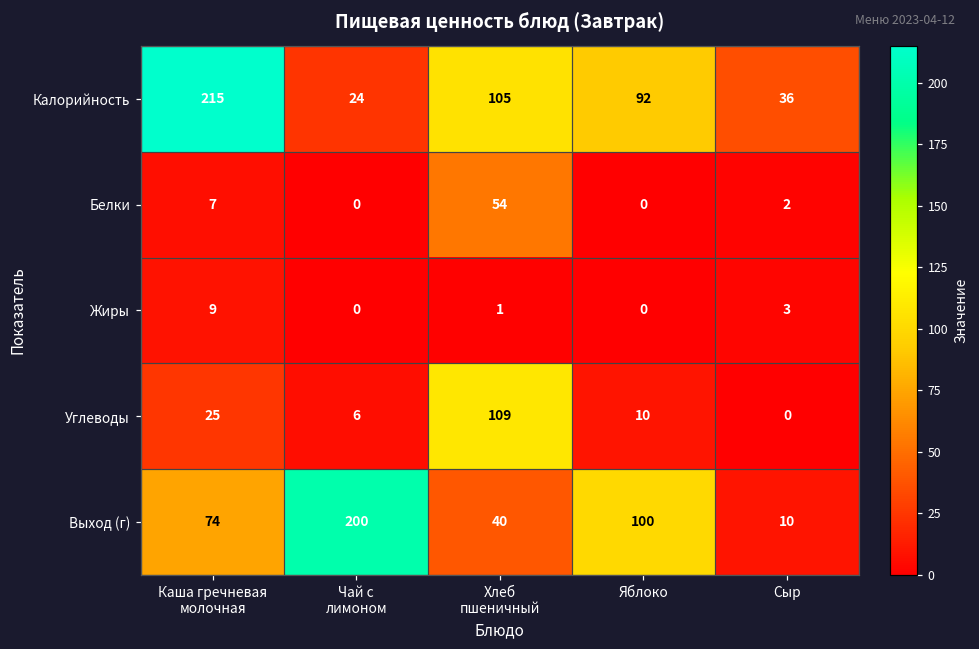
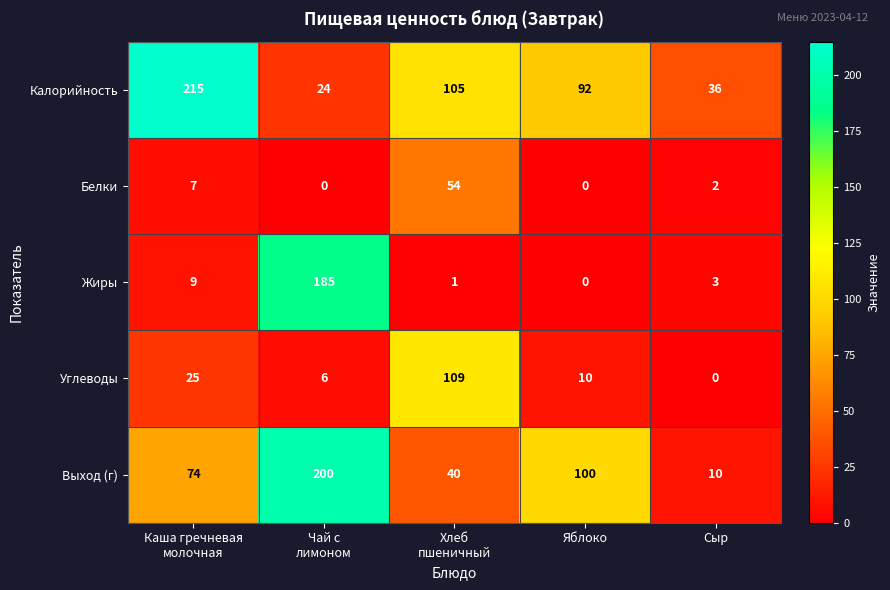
  {
    "Калорийность": {
      "Каша гречневая молочная": 215,
      "Чай с лимоном": 24,
      "Хлеб пшеничный": 105,
      "Яблоко": 92,
      "Сыр": 36
    },
    "Белки": {
      "Каша гречневая молочная": 7,
      "Чай с лимоном": 0,
      "Хлеб пшеничный": 54,
      "Яблоко": 0,
      "Сыр": 2
    },
    "Жиры": {
      "Каша гречневая молочная": 9,
-     "Чай с лимоном": 0,
+     "Чай с лимоном": 185,
      "Хлеб пшеничный": 1,
      "Яблоко": 0,
      "Сыр": 3
    },
    "Углеводы": {
      "Каша гречневая молочная": 25,
      "Чай с лимоном": 6,
      "Хлеб пшеничный": 109,
      "Яблоко": 10,
      "Сыр": 0
    },
    "Выход (г)": {
      "Каша гречневая молочная": 74,
      "Чай с лимоном": 200,
      "Хлеб пшеничный": 40,
      "Яблоко": 100,
      "Сыр": 10
    }
  }
